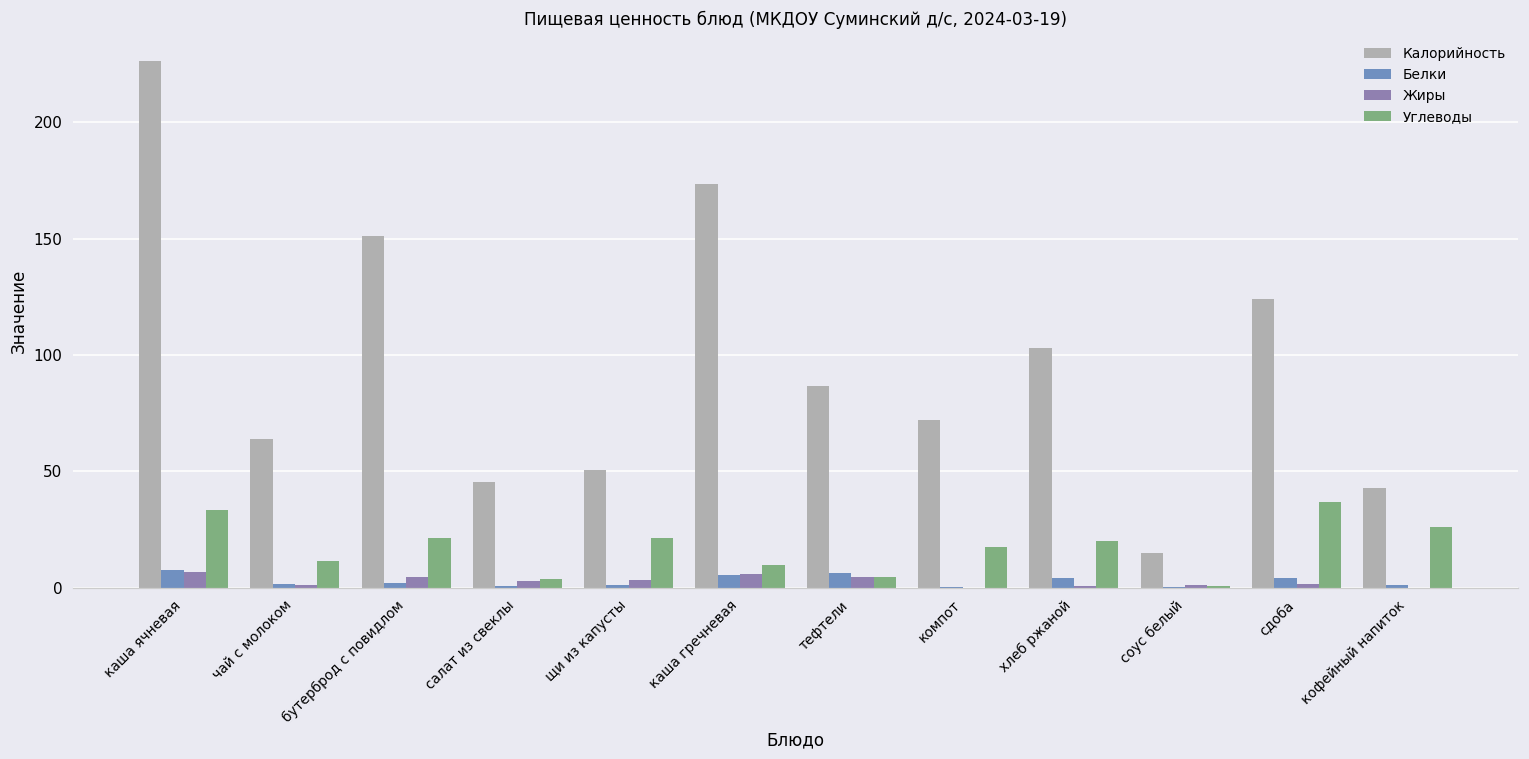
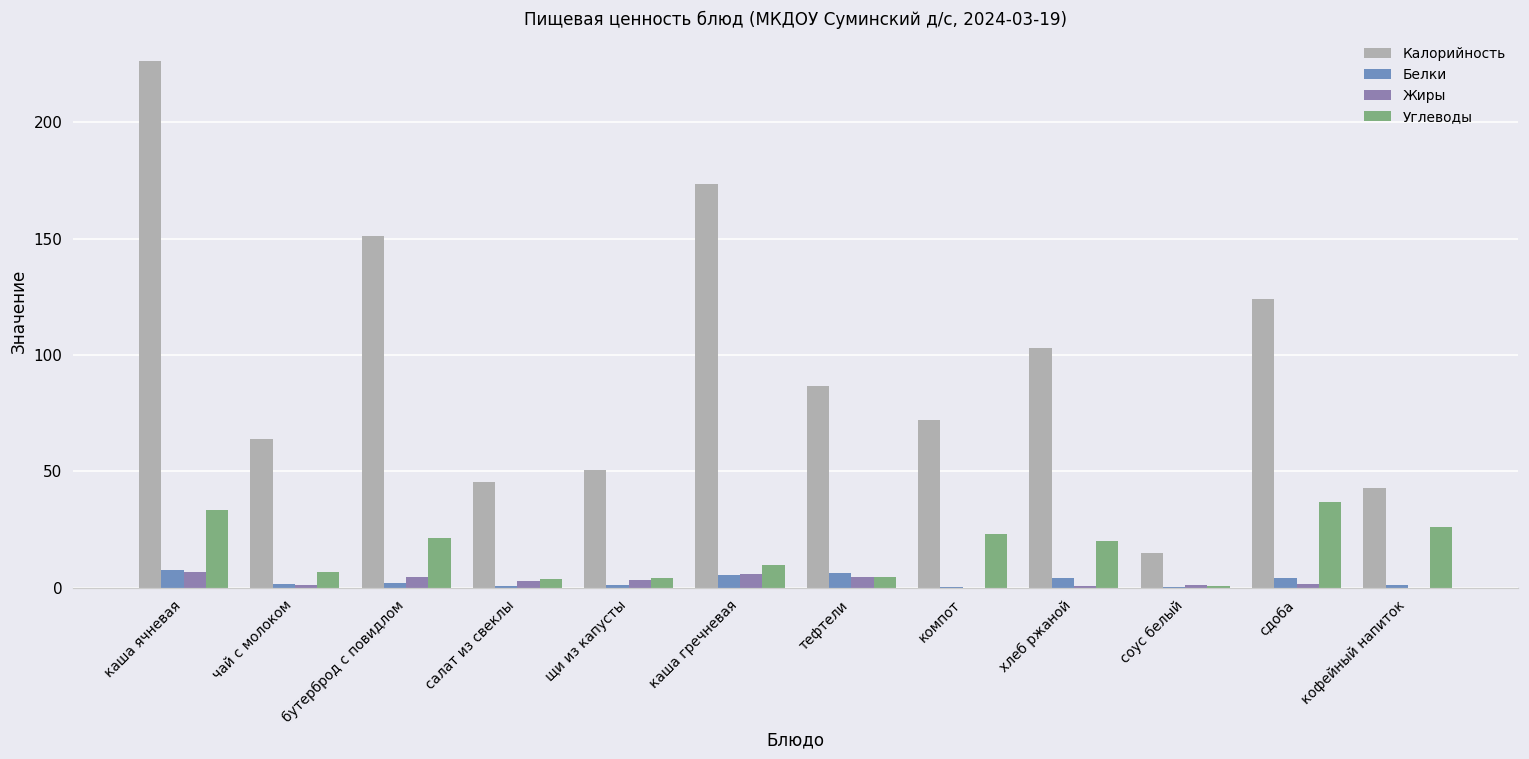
  {
    "Углеводы": {
      "каша ячневая": 33,
-     "чай с молоком": 12,
+     "чай с молоком": 7,
      "бутерброд с повидлом": 21,
      "салат из свеклы": 4,
-     "щи из капусты": 22,
+     "щи из капусты": 4,
      "каша гречневая": 10,
      "тефтели": 5,
-     "компот": 18,
+     "компот": 23,
      "хлеб ржаной": 20,
      "сдоба": 37,
      "кофейный напиток": 26
    }
  }
